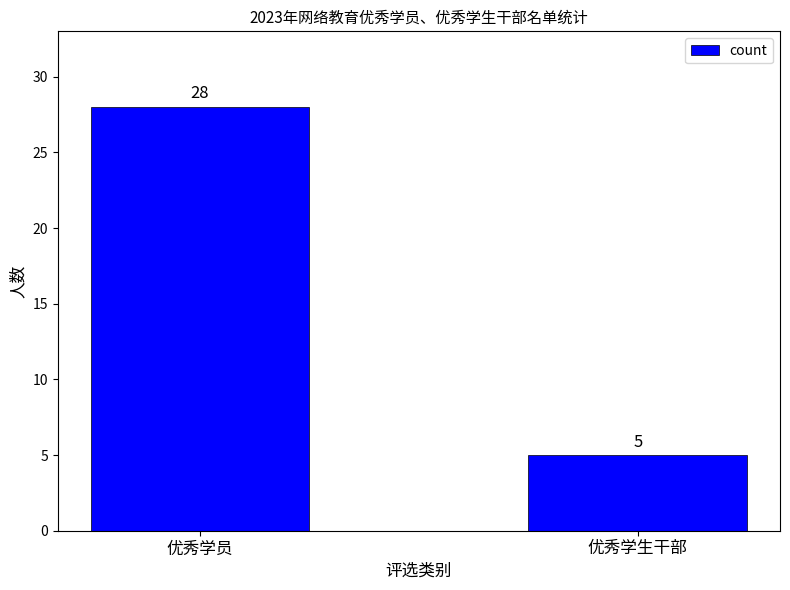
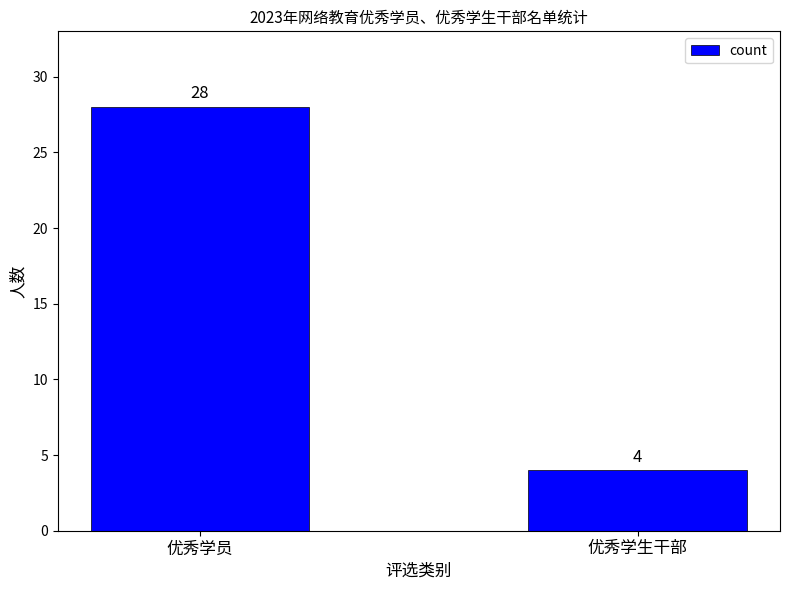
  {
    "优秀学员": 28,
-   "优秀学生干部": 5
+   "优秀学生干部": 4
  }
